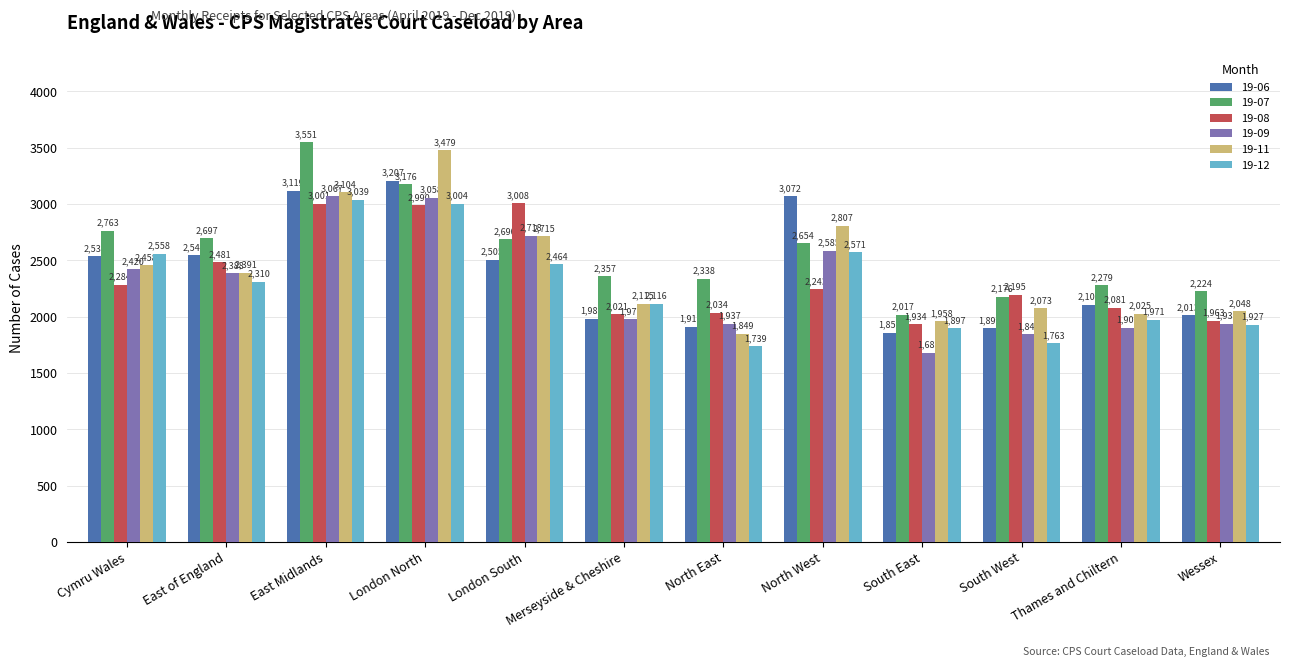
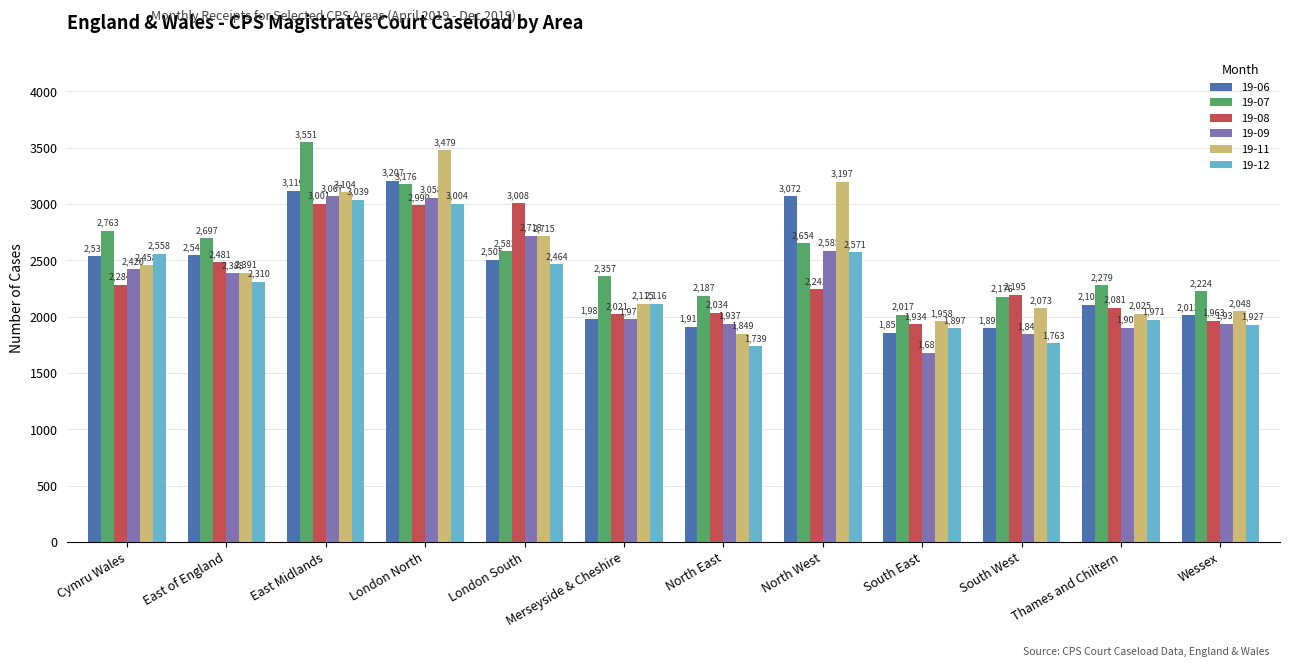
  {
    "19-07": {
      "Cymru Wales": "2,763",
      "East of England": "2,697",
      "East Midlands": "3,551",
-     "London South": "2,690",
+     "London South": "2,582",
      "Merseyside & Cheshire": "2,357",
-     "North East": "2,338",
+     "North East": "2,187",
      "North West": "2,654",
      "South East": "2,017",
      "Thames and Chiltern": "2,279",
      "Wessex": "2,224"
    },
    "19-08": {
      "Cymru Wales": "2,284",
      "East of England": "2,481",
      "East Midlands": "3,001",
      "London North": "2,990",
      "London South": "3,008",
      "North East": "2,034",
      "North West": "2,243",
      "South East": "1,934",
      "Thames and Chiltern": "2,081"
    },
    "19-11": {
      "London North": "3,479",
      "North East": "1,849",
-     "North West": "2,807",
+     "North West": "3,197",
      "South East": "1,958",
      "South West": "2,073",
      "Thames and Chiltern": "2,025",
      "Wessex": "2,048"
    },
    "19-12": {
      "Cymru Wales": "2,558",
      "East of England": "2,310",
      "East Midlands": "3,039",
      "London North": "3,004",
      "London South": "2,464",
      "North East": "1,739",
      "North West": "2,571",
      "South East": "1,897",
      "South West": "1,763",
      "Thames and Chiltern": "1,971",
      "Wessex": "1,927"
    }
  }
